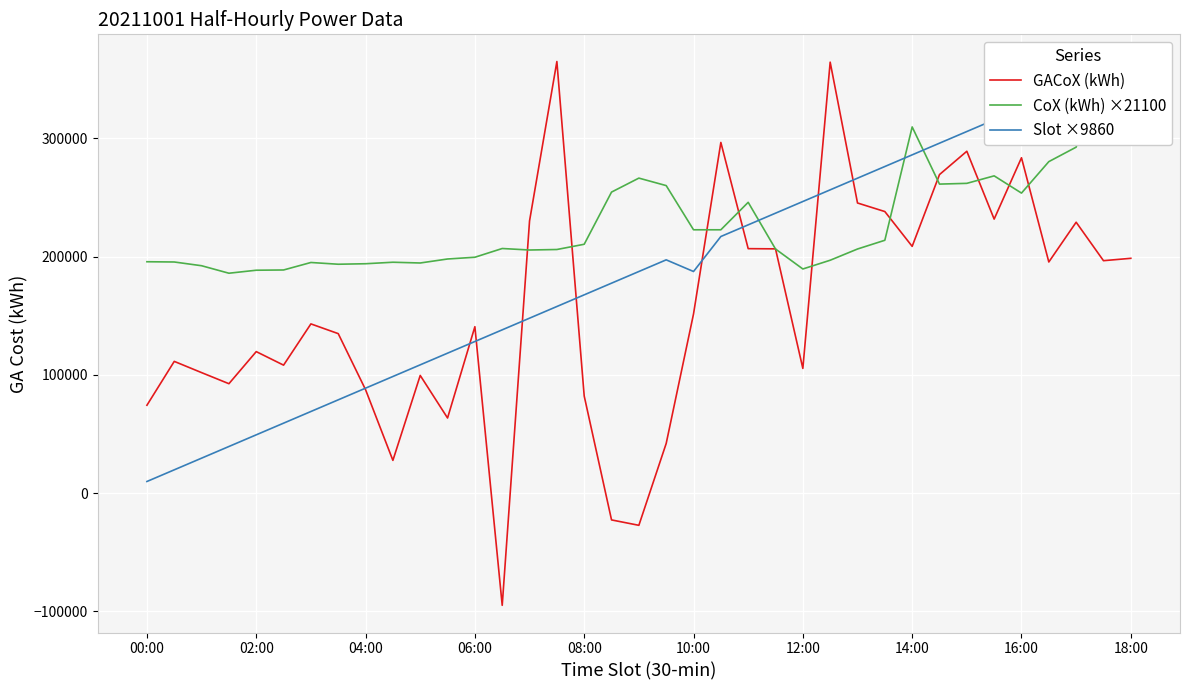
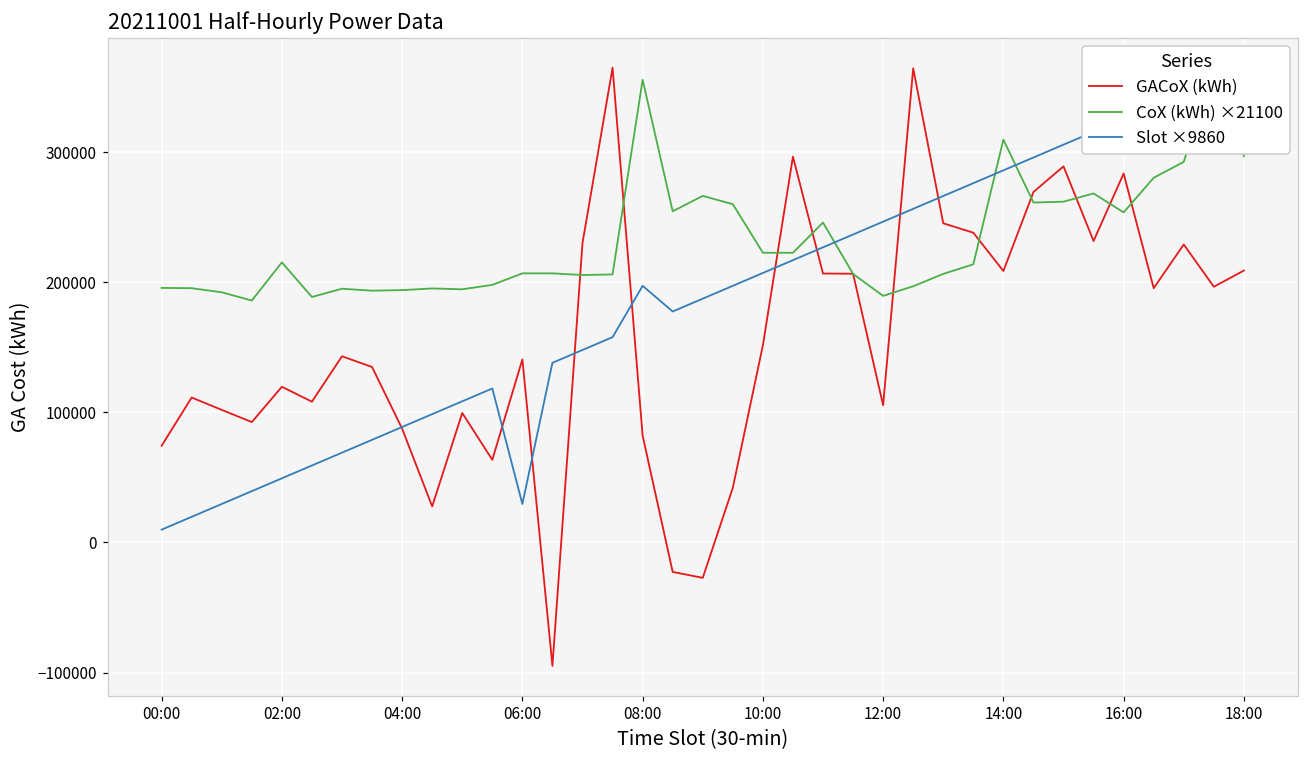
  {
    "GACoX (kWh)": {
      "00:00": 74000,
      "02:00": 120000,
      "06:00": 141000,
      "08:00": 82000,
      "10:00": 151000,
      "12:00": 105000,
      "14:00": 209000,
      "16:00": 283000,
-     "18:00": 198000
+     "18:00": 209000
    },
    "CoX (kWh) ×21100": {
      "00:00": 196000,
-     "02:00": 188000,
+     "02:00": 215000,
      "04:00": 194000,
-     "06:00": 199000,
-     "08:00": 210000,
+     "06:00": 207000,
+     "08:00": 356000,
      "10:00": 223000,
      "12:00": 189000,
      "14:00": 310000,
      "16:00": 254000
    },
    "Slot ×9860": {
      "00:00": 10000,
      "02:00": 49000,
-     "06:00": 128000,
-     "08:00": 168000,
-     "10:00": 187000,
+     "06:00": 30000,
+     "08:00": 197000,
+     "10:00": 207000,
      "12:00": 247000,
      "14:00": 286000
    }
  }
